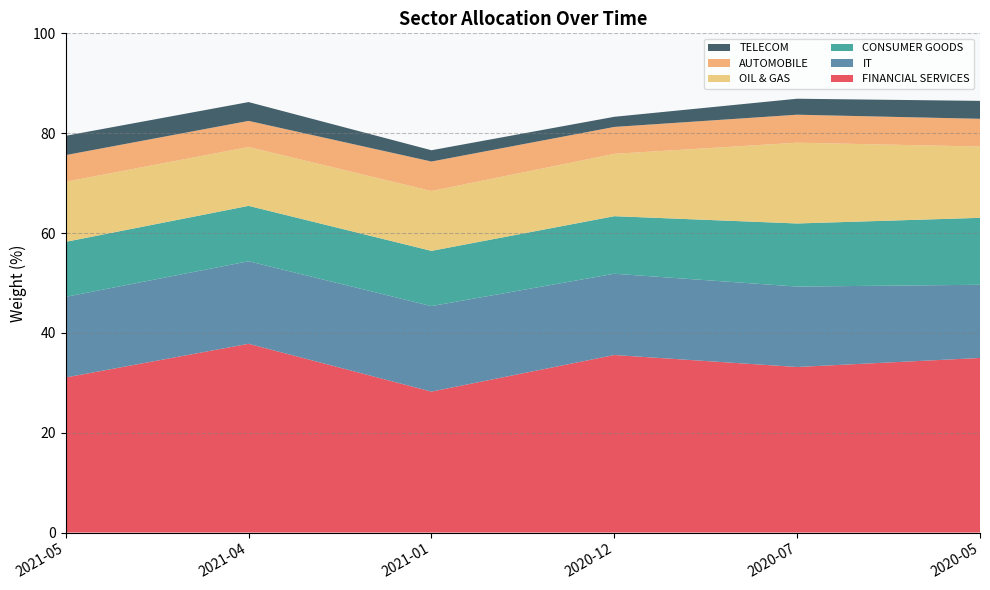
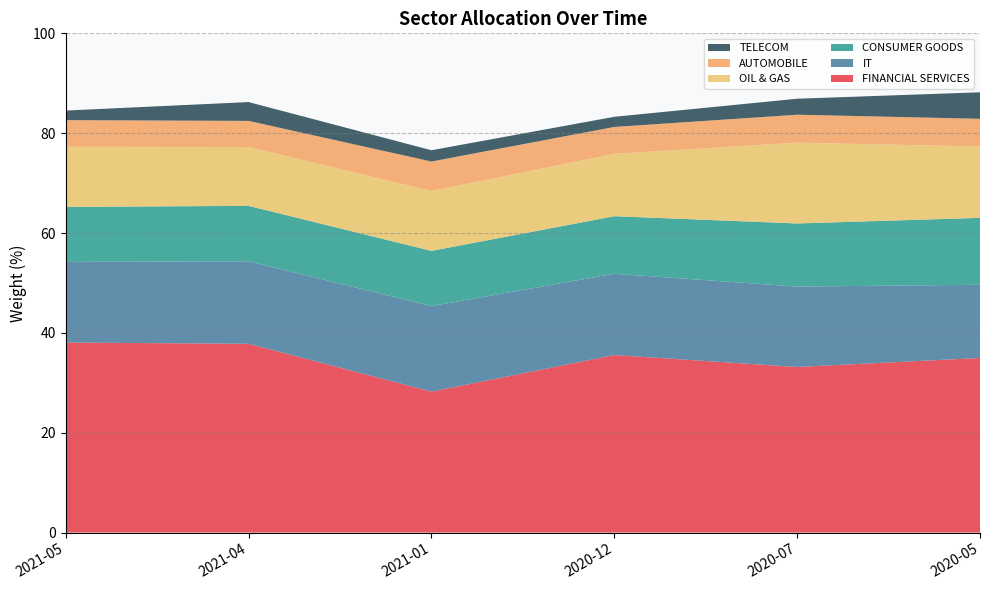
  {
    "FINANCIAL SERVICES": {
-     "2021-05": 31,
+     "2021-05": 38,
      "2021-04": 38,
      "2021-01": 28,
      "2020-12": 36,
      "2020-07": 33,
      "2020-05": 35
    },
    "TELECOM": {
-     "2021-05": 4,
+     "2021-05": 2,
      "2021-04": 4,
      "2021-01": 2,
      "2020-12": 2,
      "2020-07": 3,
-     "2020-05": 4
+     "2020-05": 5
    }
  }
